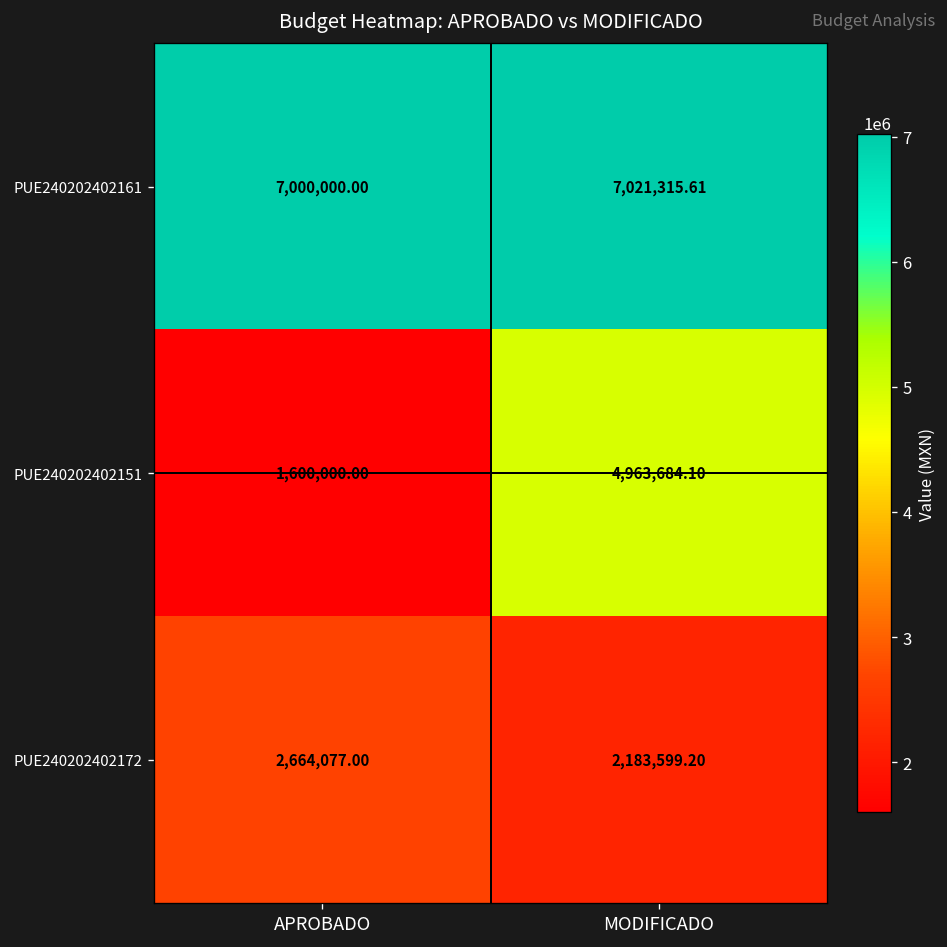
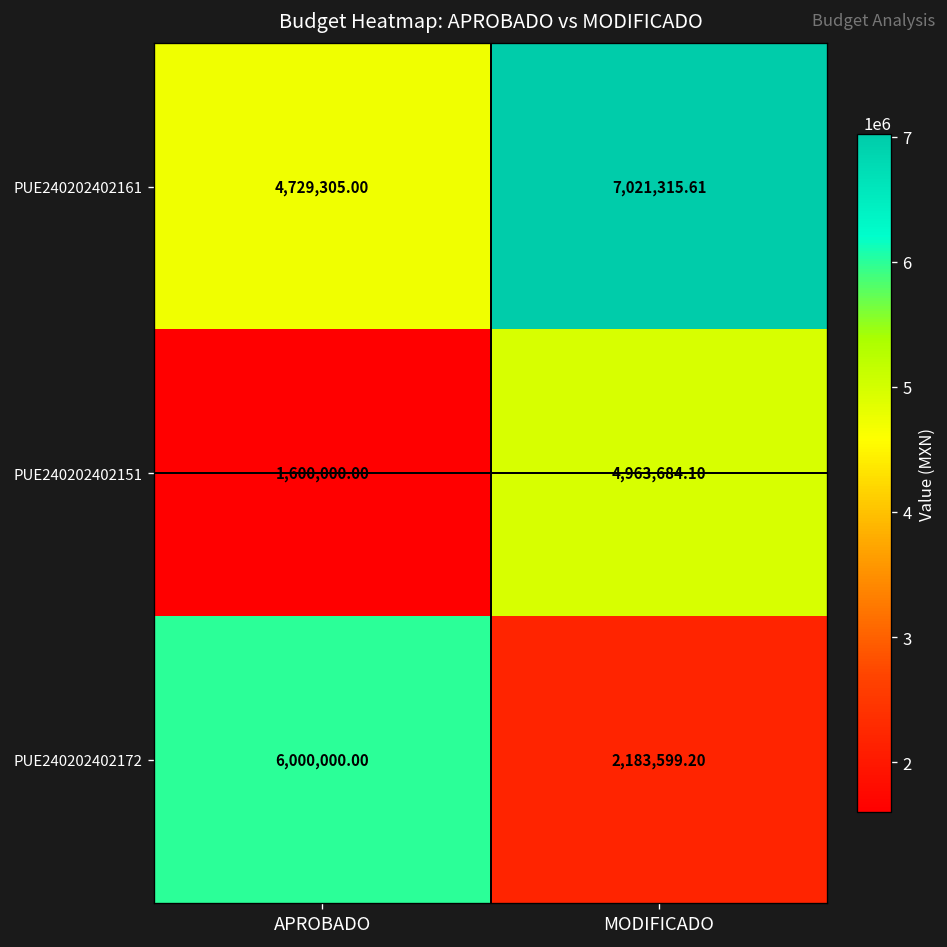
  {
    "PUE240202402161": {
-     "APROBADO": "7,000,000.00",
+     "APROBADO": "4,729,305.00",
      "MODIFICADO": "7,021,315.61"
    },
    "PUE240202402151": {
      "APROBADO": "1,600,000.00",
      "MODIFICADO": "4,963,684.10"
    },
    "PUE240202402172": {
-     "APROBADO": "2,664,077.00",
+     "APROBADO": "6,000,000.00",
      "MODIFICADO": "2,183,599.20"
    }
  }
